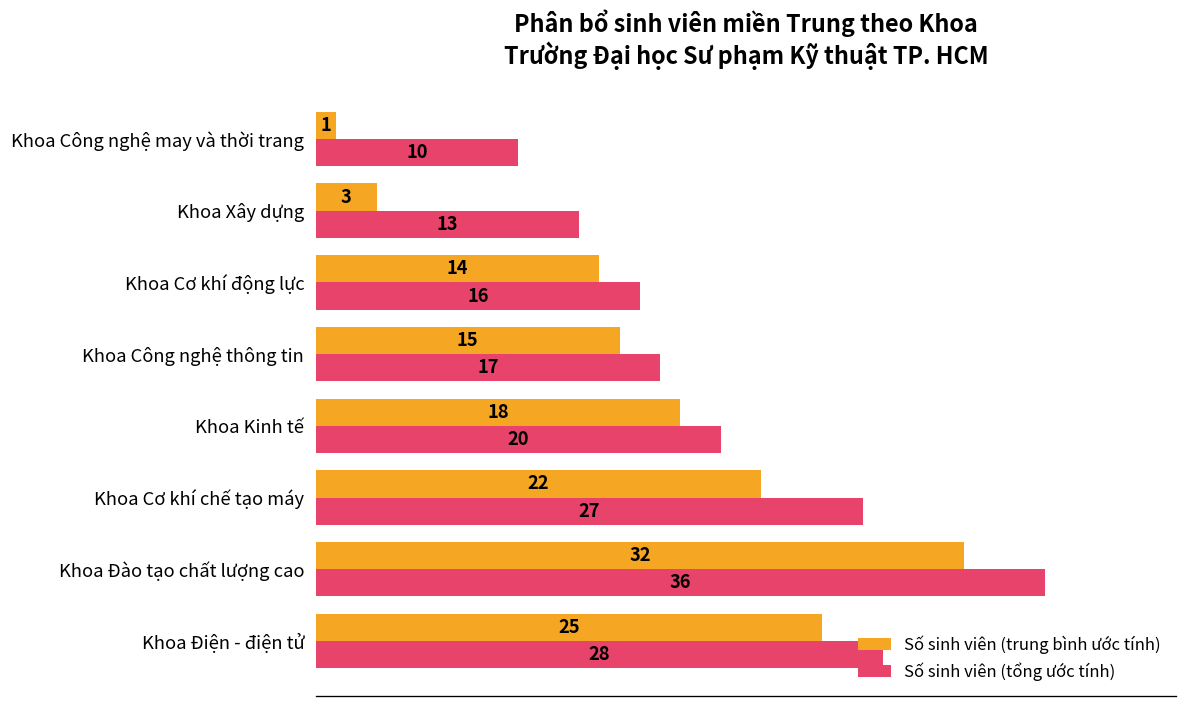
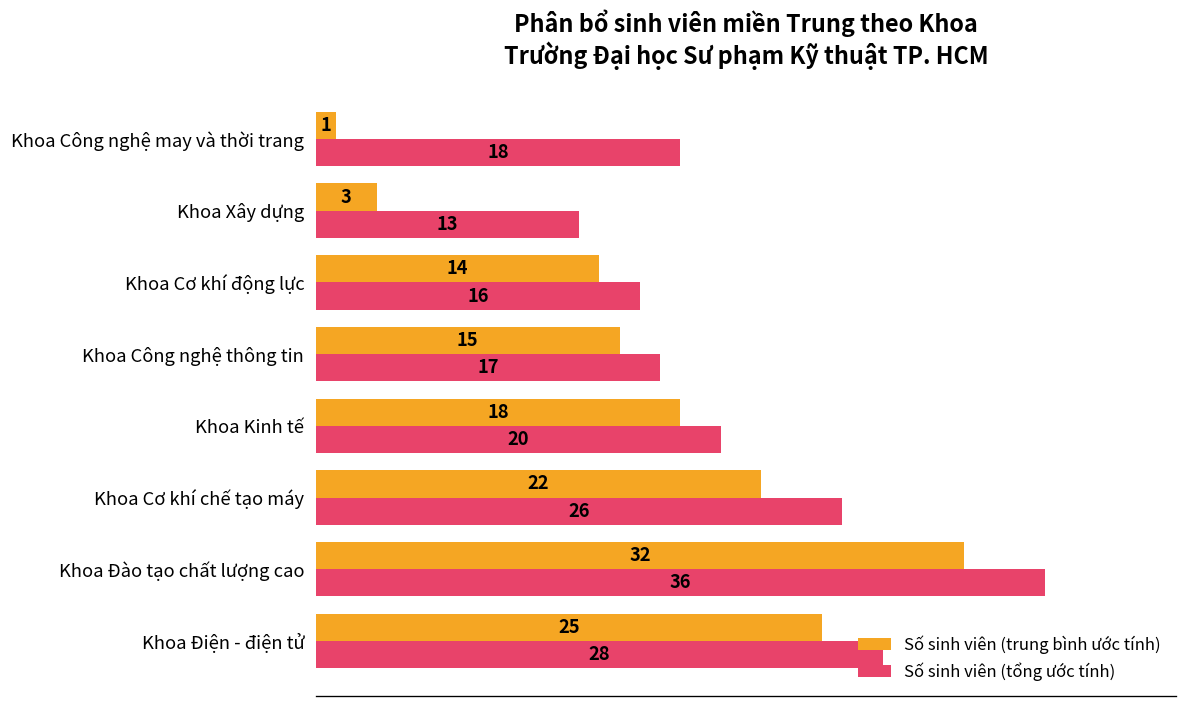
  {
    "Số sinh viên (trung bình ước tính)": {
      "Khoa Công nghệ may và thời trang": 1,
      "Khoa Xây dựng": 3,
      "Khoa Cơ khí động lực": 14,
      "Khoa Công nghệ thông tin": 15,
      "Khoa Kinh tế": 18,
      "Khoa Cơ khí chế tạo máy": 22,
      "Khoa Đào tạo chất lượng cao": 32,
      "Khoa Điện - điện tử": 25
    },
    "Số sinh viên (tổng ước tính)": {
-     "Khoa Công nghệ may và thời trang": 10,
+     "Khoa Công nghệ may và thời trang": 18,
      "Khoa Xây dựng": 13,
      "Khoa Cơ khí động lực": 16,
      "Khoa Công nghệ thông tin": 17,
      "Khoa Kinh tế": 20,
-     "Khoa Cơ khí chế tạo máy": 27,
+     "Khoa Cơ khí chế tạo máy": 26,
      "Khoa Đào tạo chất lượng cao": 36,
      "Khoa Điện - điện tử": 28
    }
  }
